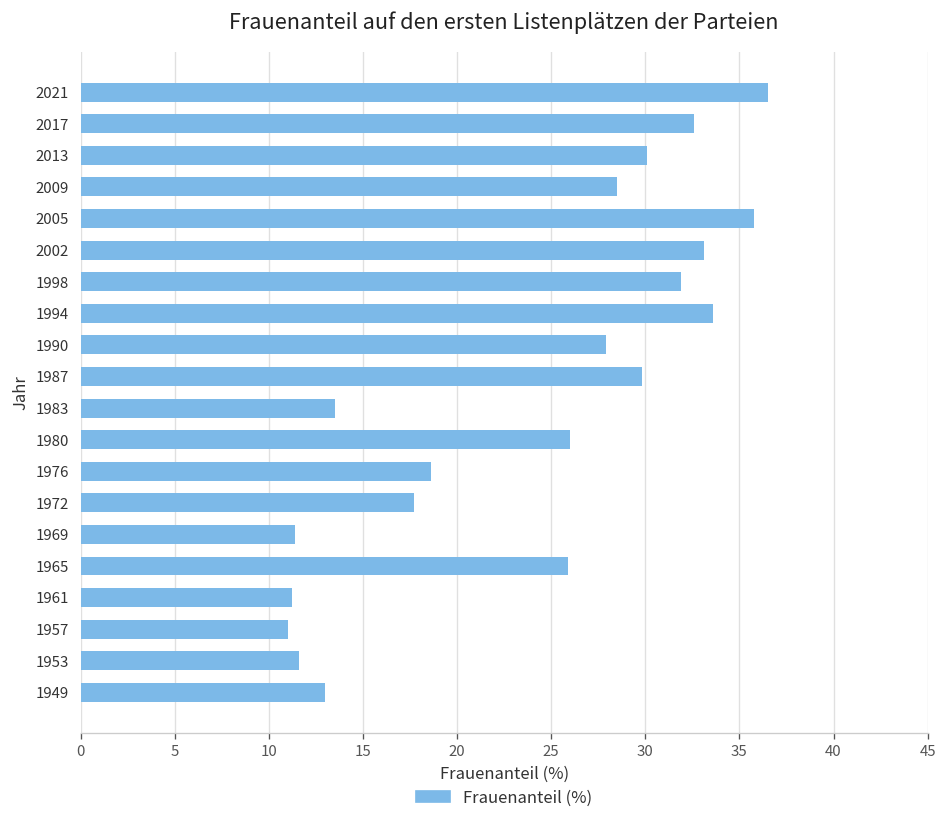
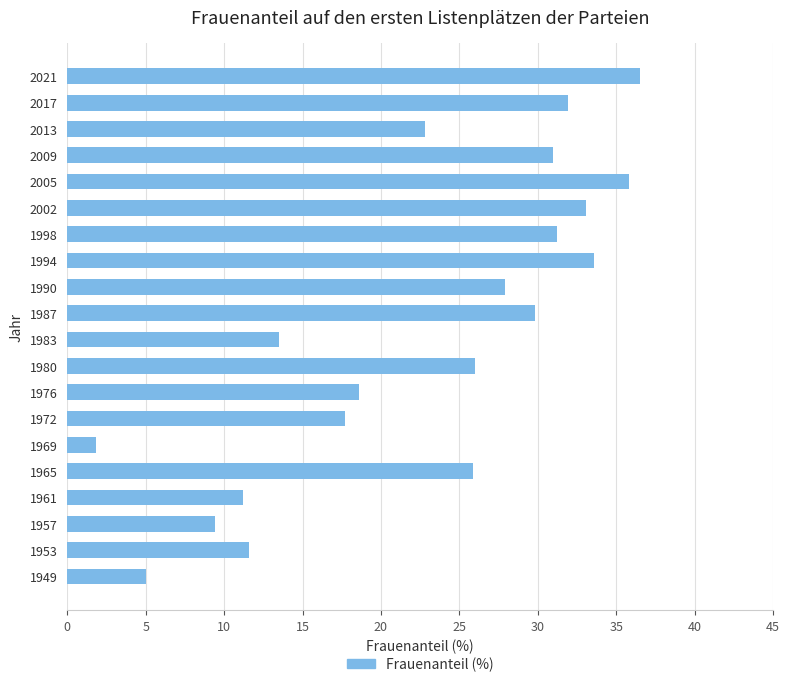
  {
    "2021": 36.5,
-   "2017": 32.6,
-   "2013": 30.1,
-   "2009": 28.5,
+   "2017": 31.9,
+   "2013": 22.8,
+   "2009": 31.0,
    "2005": 35.8,
    "2002": 33.1,
-   "1998": 31.9,
+   "1998": 31.2,
    "1994": 33.6,
    "1990": 27.9,
    "1987": 29.8,
    "1983": 13.5,
    "1980": 26.0,
    "1976": 18.6,
    "1972": 17.7,
-   "1969": 11.4,
+   "1969": 1.8,
    "1965": 25.9,
    "1961": 11.2,
-   "1957": 11.0,
+   "1957": 9.4,
    "1953": 11.6,
-   "1949": 13
+   "1949": 5
  }
